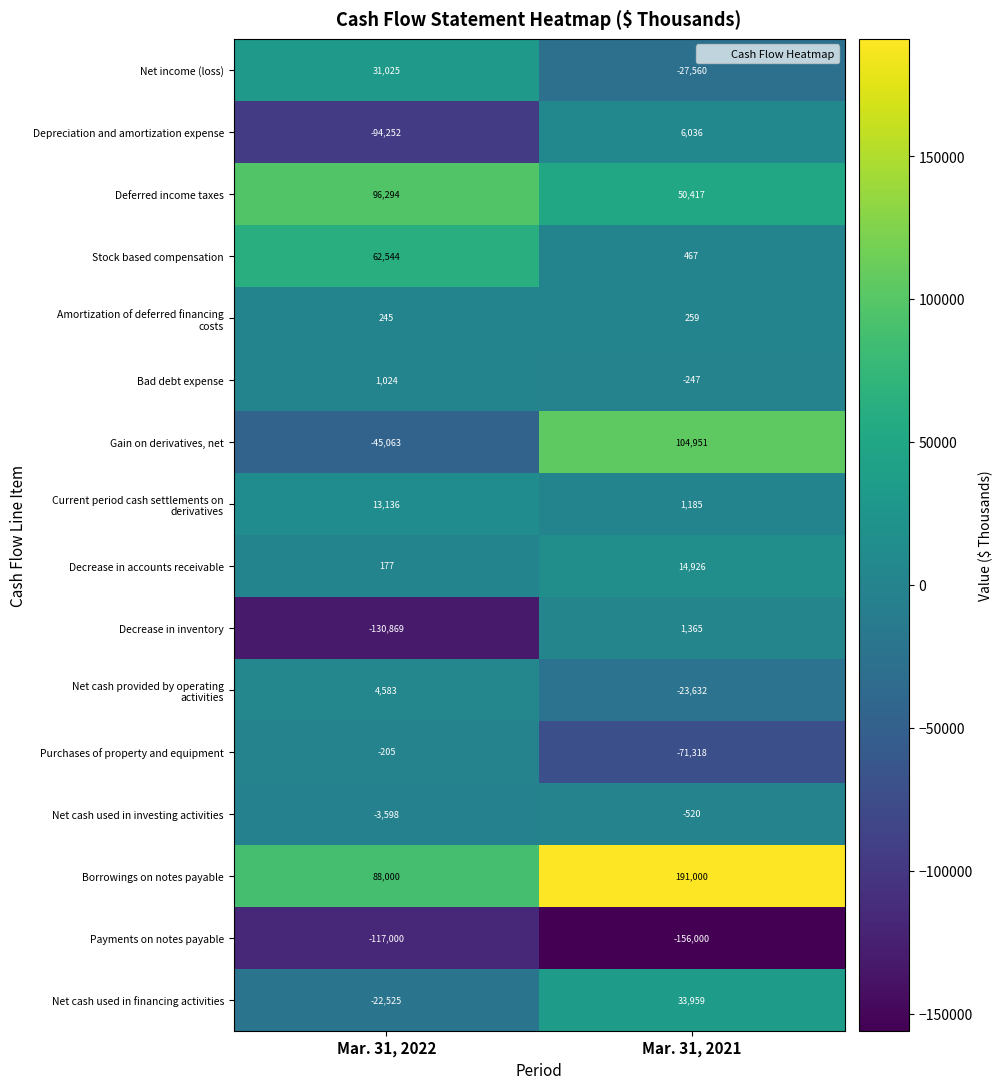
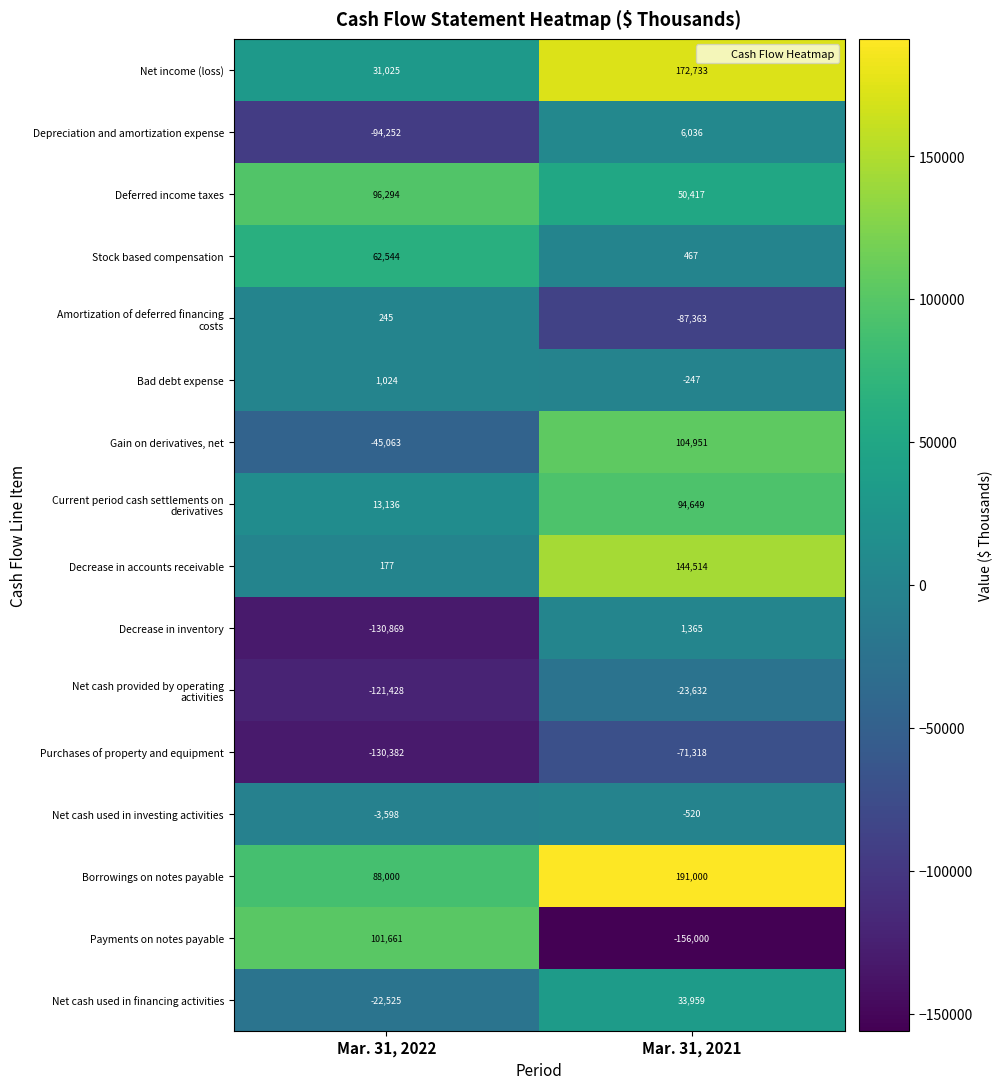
  {
    "Net income (loss)": {
      "Mar. 31, 2022": "31,025",
-     "Mar. 31, 2021": "-27,560"
+     "Mar. 31, 2021": "172,733"
    },
    "Depreciation and amortization expense": {
      "Mar. 31, 2022": "-94,252",
      "Mar. 31, 2021": "6,036"
    },
    "Deferred income taxes": {
      "Mar. 31, 2022": "96,294",
      "Mar. 31, 2021": "50,417"
    },
    "Stock based compensation": {
      "Mar. 31, 2022": "62,544",
      "Mar. 31, 2021": "467"
    },
    "Amortization of deferred financing costs": {
      "Mar. 31, 2022": "245",
-     "Mar. 31, 2021": "259"
+     "Mar. 31, 2021": "-87,363"
    },
    "Bad debt expense": {
      "Mar. 31, 2022": "1,024",
      "Mar. 31, 2021": "-247"
    },
    "Gain on derivatives, net": {
      "Mar. 31, 2022": "-45,063",
      "Mar. 31, 2021": "104,951"
    },
    "Current period cash settlements on derivatives": {
      "Mar. 31, 2022": "13,136",
-     "Mar. 31, 2021": "1,185"
+     "Mar. 31, 2021": "94,649"
    },
    "Decrease in accounts receivable": {
      "Mar. 31, 2022": "177",
-     "Mar. 31, 2021": "14,926"
+     "Mar. 31, 2021": "144,514"
    },
    "Decrease in inventory": {
      "Mar. 31, 2022": "-130,869",
      "Mar. 31, 2021": "1,365"
    },
    "Net cash provided by operating activities": {
-     "Mar. 31, 2022": "4,583",
+     "Mar. 31, 2022": "-121,428",
      "Mar. 31, 2021": "-23,632"
    },
    "Purchases of property and equipment": {
-     "Mar. 31, 2022": "-205",
+     "Mar. 31, 2022": "-130,382",
      "Mar. 31, 2021": "-71,318"
    },
    "Net cash used in investing activities": {
      "Mar. 31, 2022": "-3,598",
      "Mar. 31, 2021": "-520"
    },
    "Borrowings on notes payable": {
      "Mar. 31, 2022": "88,000",
      "Mar. 31, 2021": "191,000"
    },
    "Payments on notes payable": {
-     "Mar. 31, 2022": "-117,000",
+     "Mar. 31, 2022": "101,661",
      "Mar. 31, 2021": "-156,000"
    },
    "Net cash used in financing activities": {
      "Mar. 31, 2022": "-22,525",
      "Mar. 31, 2021": "33,959"
    }
  }
